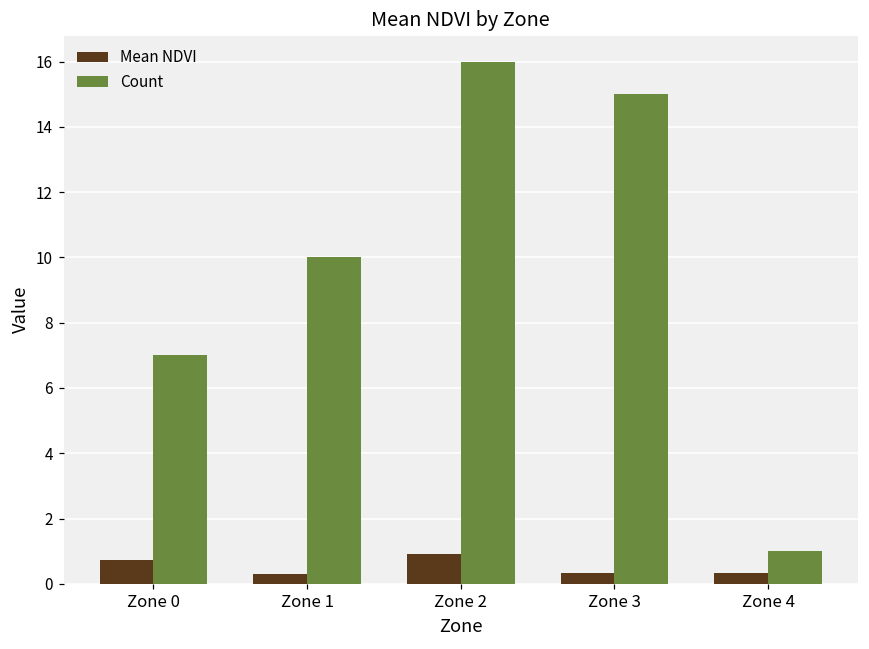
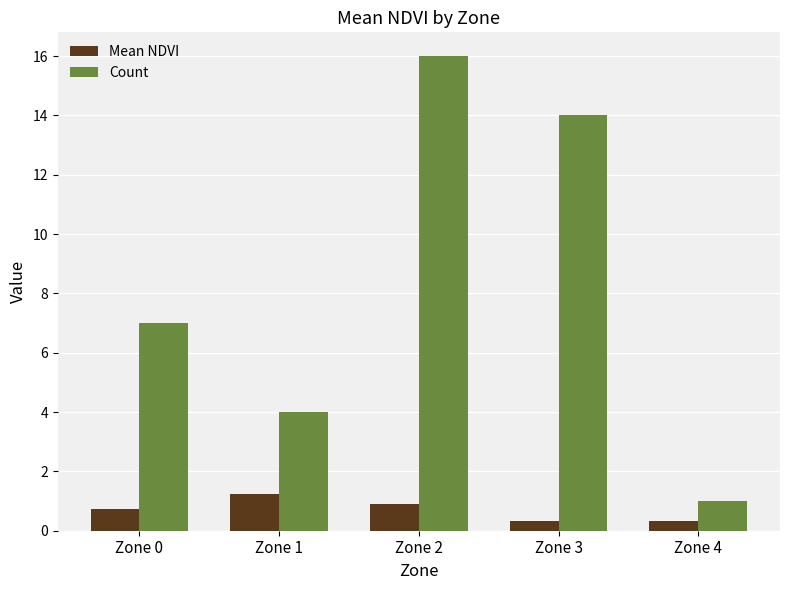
  {
    "Mean NDVI": {
      "Zone 0": 0.7,
-     "Zone 1": 0.3,
+     "Zone 1": 1.2,
      "Zone 2": 0.9,
      "Zone 3": 0.3,
      "Zone 4": 0.3
    },
    "Count": {
      "Zone 0": 7,
-     "Zone 1": 10,
+     "Zone 1": 4,
      "Zone 2": 16,
-     "Zone 3": 15,
+     "Zone 3": 14,
      "Zone 4": 1
    }
  }
